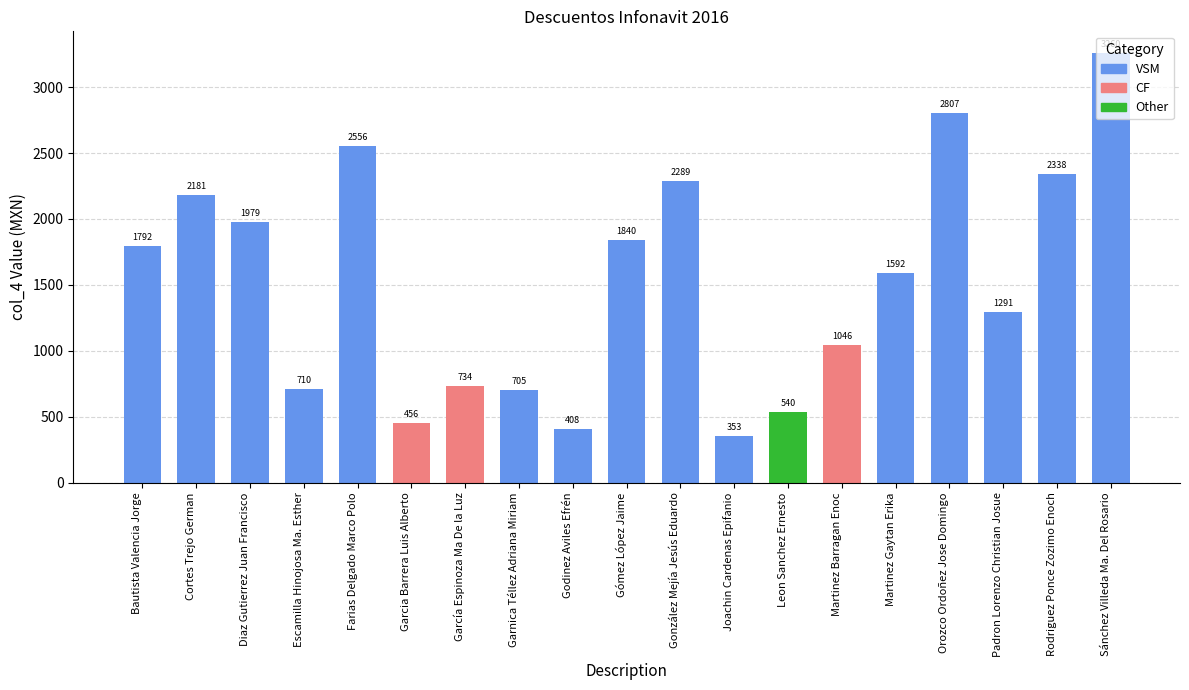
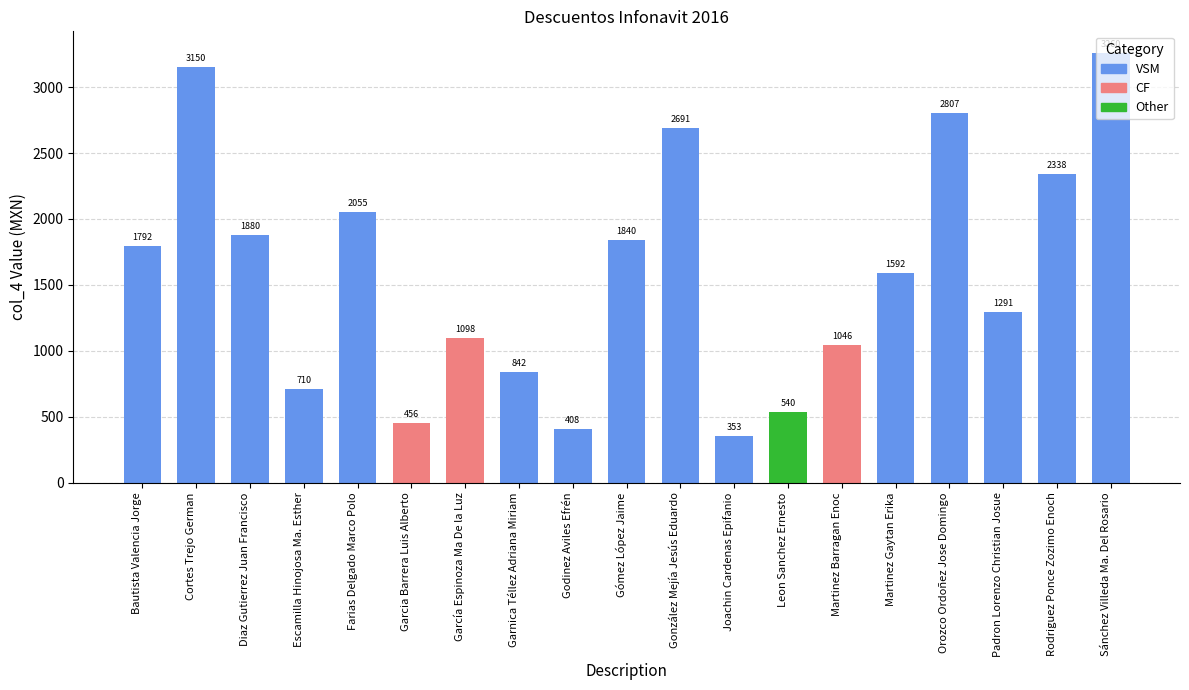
  {
    "Bautista Valencia Jorge": 1792,
-   "Cortes Trejo German": 2181,
-   "Diaz Gutierrez Juan Francisco": 1979,
+   "Cortes Trejo German": 3150,
+   "Diaz Gutierrez Juan Francisco": 1880,
    "Escamilla Hinojosa Ma. Esther": 710,
-   "Farias Delgado Marco Polo": 2556,
+   "Farias Delgado Marco Polo": 2055,
    "Garcia Barrera Luis Alberto": 456,
-   "García Espinoza Ma De la Luz": 734,
-   "Garnica Téllez Adriana Miriam": 705,
+   "García Espinoza Ma De la Luz": 1098,
+   "Garnica Téllez Adriana Miriam": 842,
    "Godinez Aviles Efrén": 408,
    "Gómez López Jaime": 1840,
-   "González Mejía Jesús Eduardo": 2289,
+   "González Mejía Jesús Eduardo": 2691,
    "Joachin Cardenas Epifanio": 353,
    "Leon Sanchez Ernesto": 540,
    "Martinez Barragan Enoc": 1046,
    "Martinez Gaytan Erika": 1592,
    "Orozco Ordoñez Jose Domingo": 2807,
    "Padron Lorenzo Christian Josue": 1291,
    "Rodriguez Ponce Zozimo Enoch": 2338
  }
